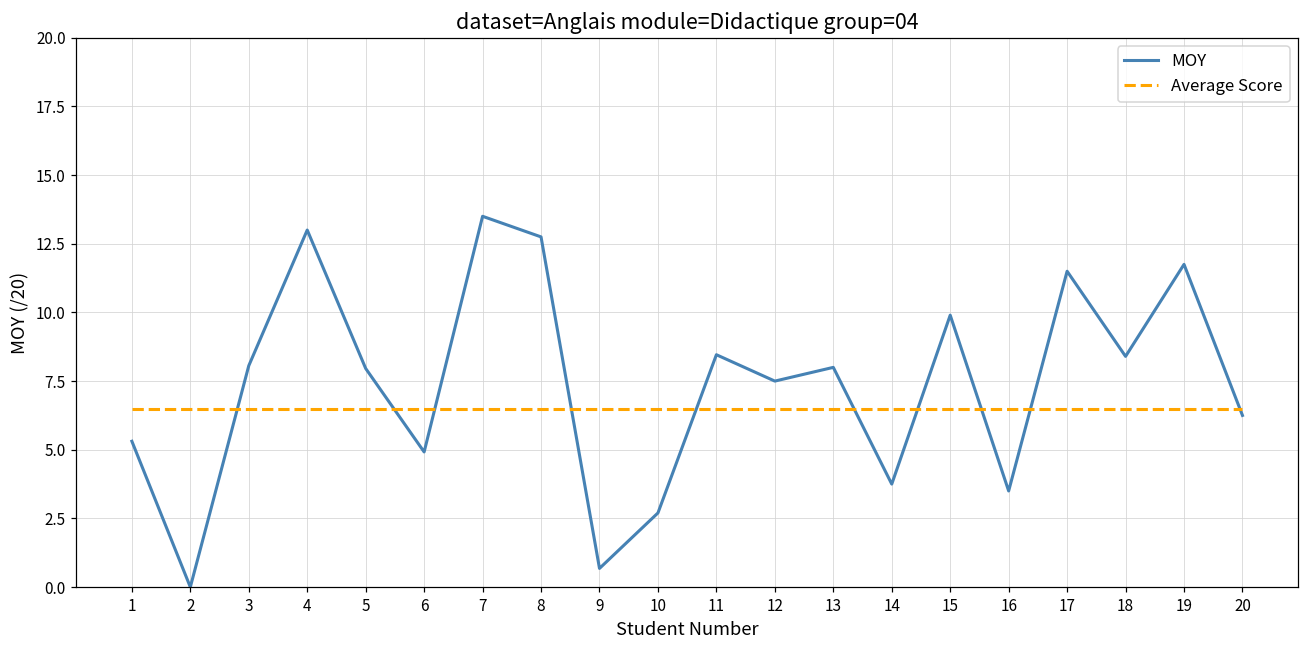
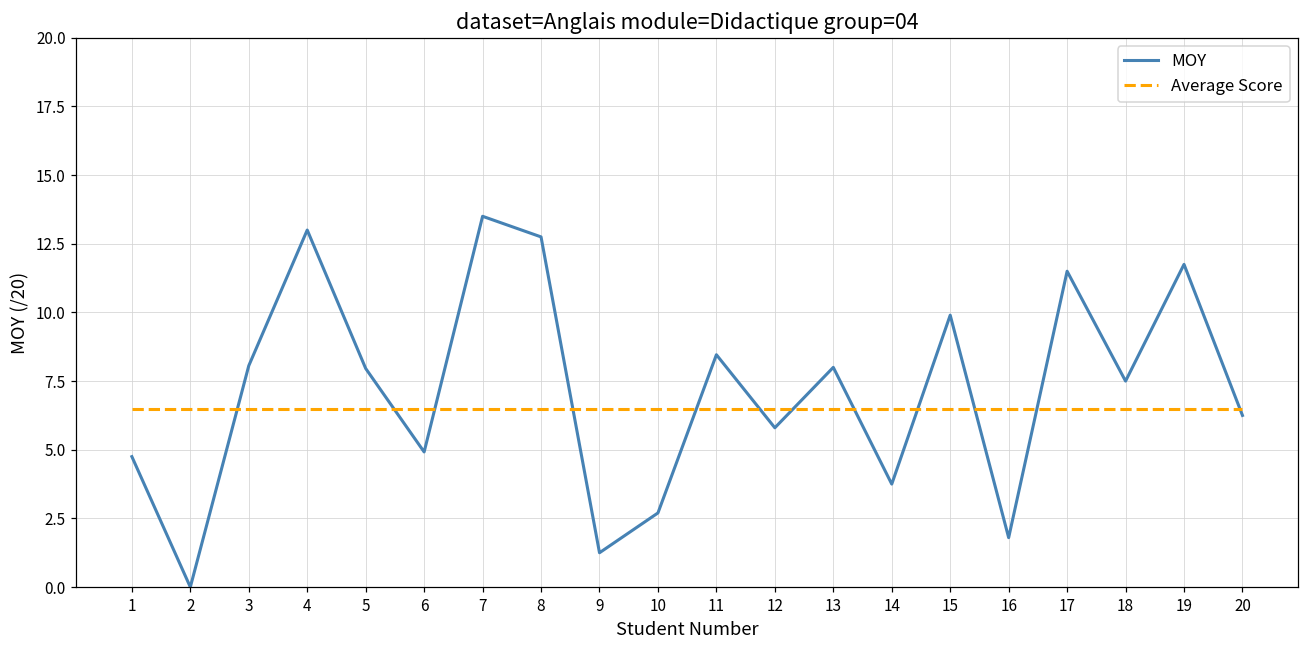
  {
    "MOY": {
-     "1": 5.3,
+     "1": 4.8,
      "2": 0.0,
      "3": 8.1,
      "4": 13.0,
      "5": 8.0,
      "6": 4.9,
      "7": 13.5,
      "8": 12.8,
-     "9": 0.7,
+     "9": 1.3,
      "10": 2.7,
      "11": 8.5,
-     "12": 7.5,
+     "12": 5.8,
      "13": 8.0,
      "14": 3.8,
      "15": 9.9,
-     "16": 3.5,
+     "16": 1.8,
      "17": 11.5,
-     "18": 8.4,
+     "18": 7.5,
      "19": 11.8,
      "20": 6.3
    },
    "Average Score": {
      "1": 6.5,
      "2": 6.5,
      "3": 6.5,
      "4": 6.5,
      "5": 6.5,
      "6": 6.5,
      "7": 6.5,
      "8": 6.5,
      "9": 6.5,
      "10": 6.5,
      "11": 6.5,
      "12": 6.5,
      "13": 6.5,
      "14": 6.5,
      "15": 6.5,
      "16": 6.5,
      "17": 6.5,
      "18": 6.5,
      "19": 6.5,
      "20": 6.5
    }
  }
